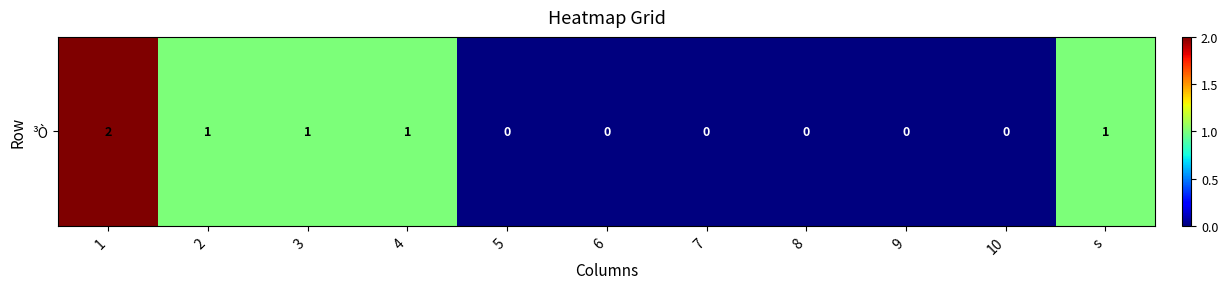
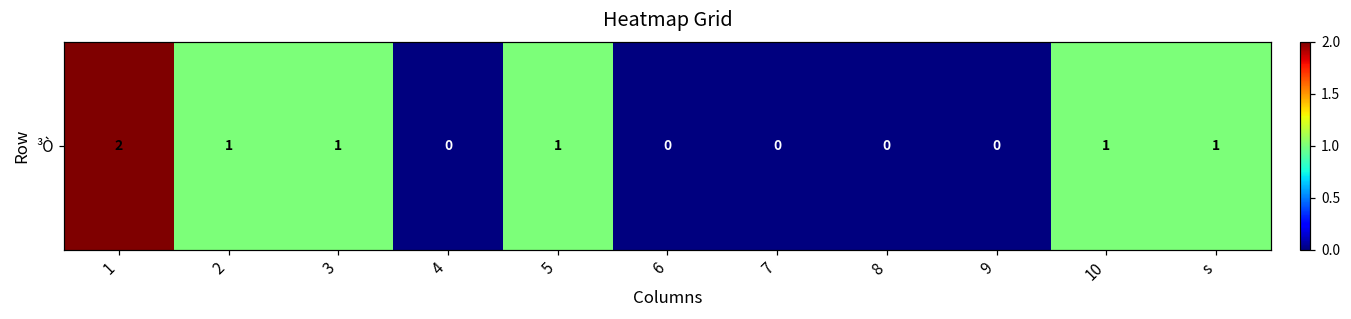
  {
    "³Ò": {
      "1": 2,
      "2": 1,
      "3": 1,
-     "4": 1,
-     "5": 0,
+     "4": 0,
+     "5": 1,
      "6": 0,
      "7": 0,
      "8": 0,
      "9": 0,
-     "10": 0,
+     "10": 1,
      "s": 1
    }
  }
